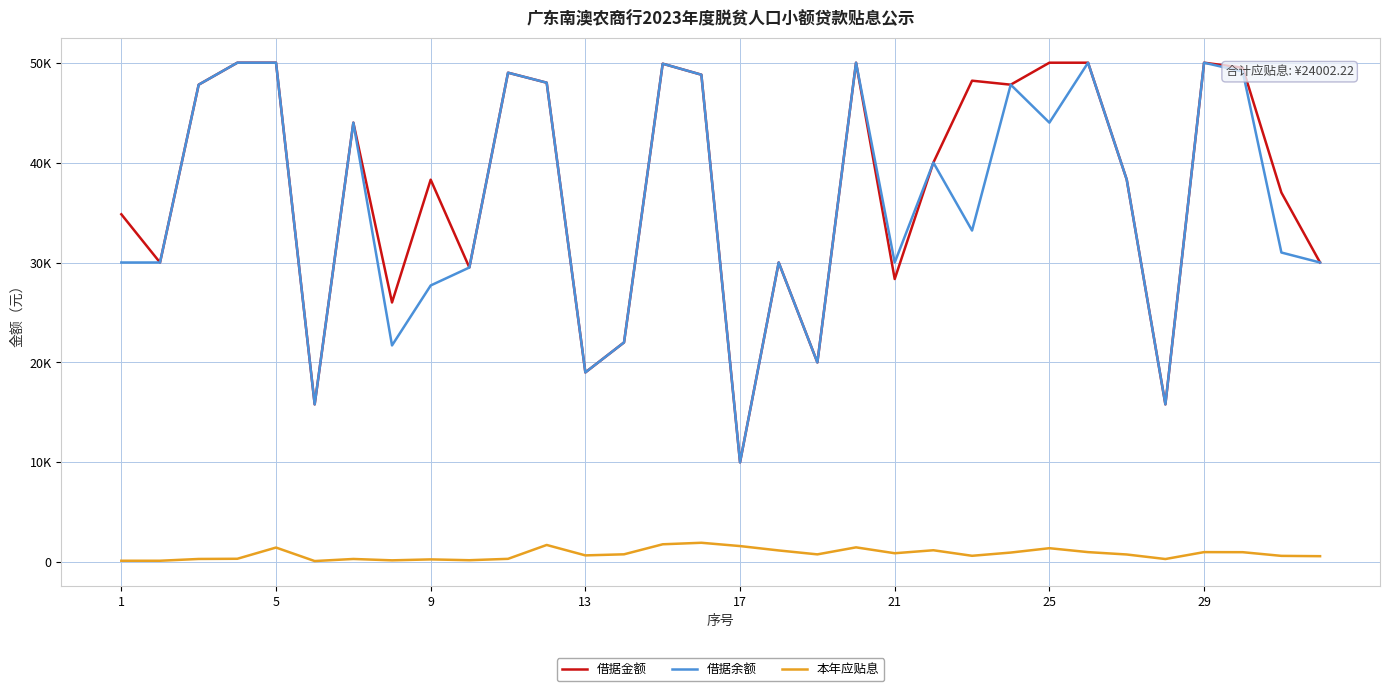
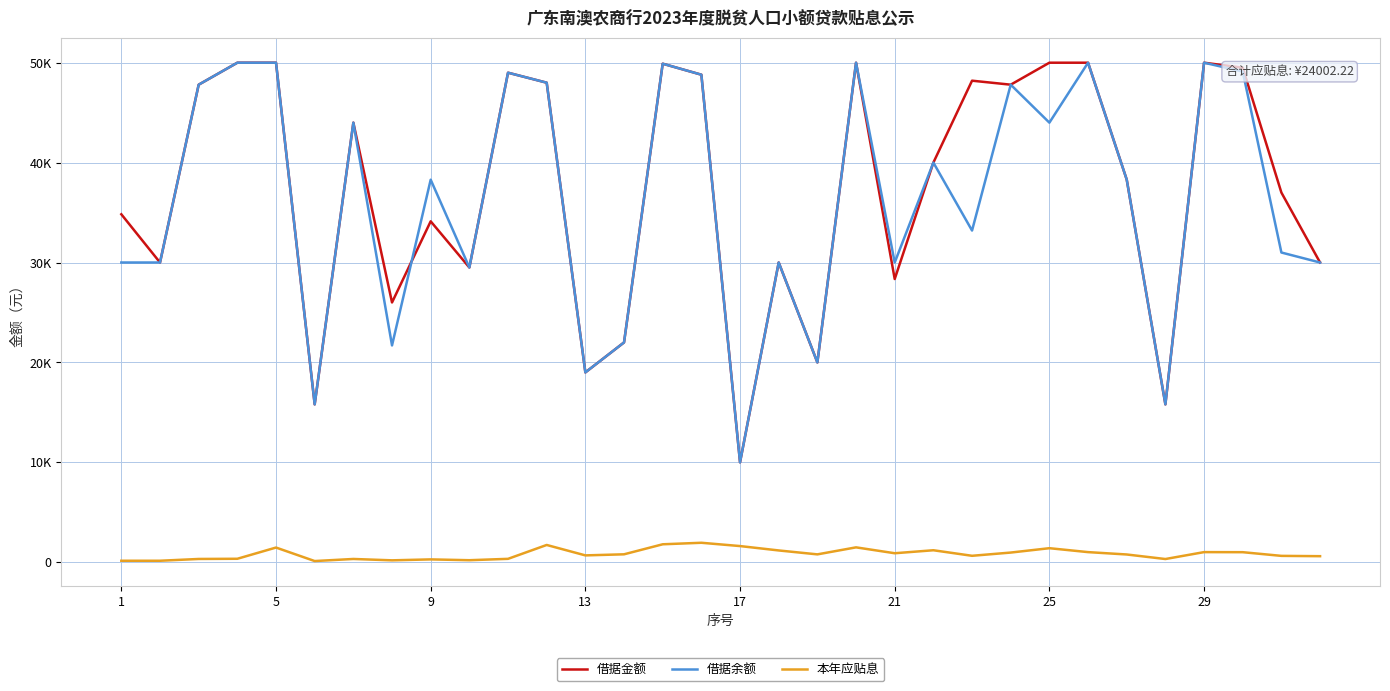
  {
    "借据金额": {
      "1": 35000,
-     "9": 38000,
+     "9": 34000,
      "21": 28000,
      "25": 50000
    },
    "借据余额": {
      "1": 30000,
-     "9": 28000,
+     "9": 38000,
      "21": 30000,
      "25": 44000
    },
    "本年应贴息": {
      "1": 0,
      "5": 1000,
      "9": 0,
      "13": 1000,
      "17": 2000,
      "21": 1000,
      "25": 1000,
      "29": 1000
    }
  }
